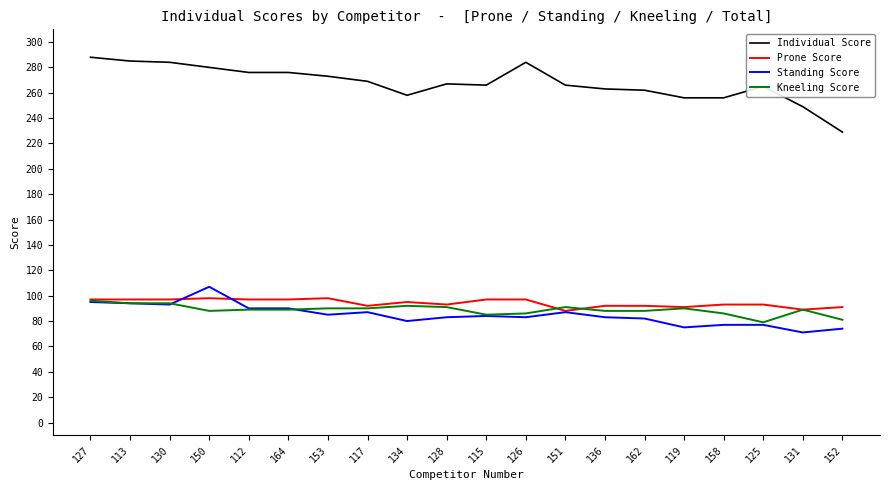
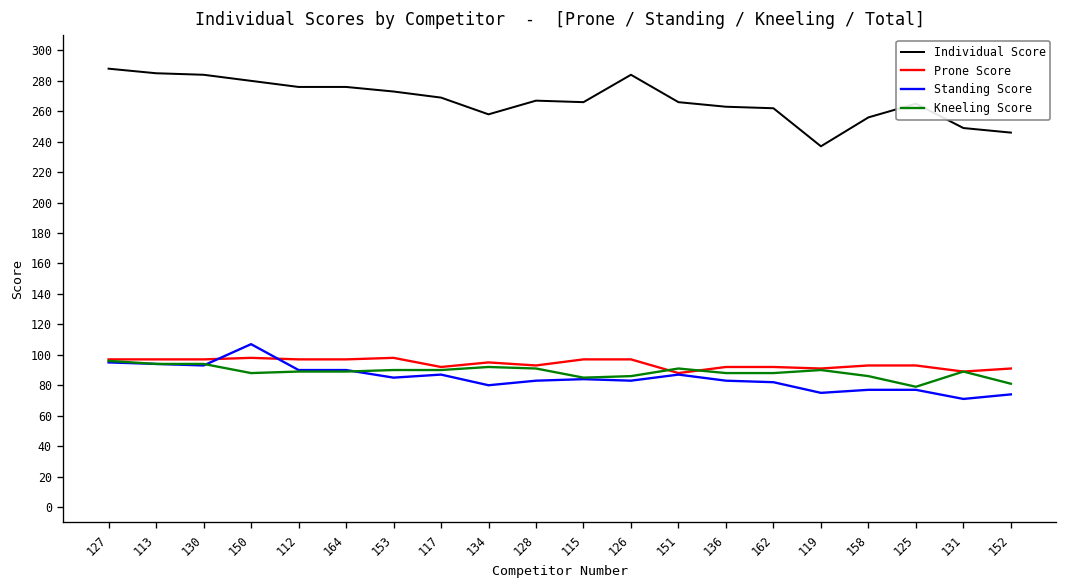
  {
    "Individual Score": {
      "127": 288,
      "113": 285,
      "130": 284,
      "150": 280,
      "112": 276,
      "164": 276,
      "153": 273,
      "117": 269,
      "134": 258,
      "128": 267,
      "115": 266,
      "126": 284,
      "151": 266,
      "136": 263,
      "162": 262,
-     "119": 256,
+     "119": 237,
      "158": 256,
      "131": 249,
-     "152": 229
+     "152": 246
    },
    "Prone Score": {
      "113": 97,
      "130": 97,
      "150": 98,
      "112": 97,
      "164": 97,
      "153": 98,
      "117": 92,
      "134": 95,
      "115": 97,
      "126": 97,
      "136": 92,
      "162": 92,
      "158": 93,
      "125": 93,
      "152": 91
    },
    "Standing Score": {
      "150": 107,
      "153": 85,
      "117": 87,
      "134": 80,
      "128": 83,
      "126": 83,
      "136": 83,
      "162": 82,
      "119": 75,
      "158": 77,
      "131": 71,
      "152": 74
    },
    "Kneeling Score": {
      "150": 88,
      "153": 90,
      "117": 90,
      "134": 92,
      "126": 86,
      "151": 91,
      "136": 88,
      "162": 88,
      "158": 86,
      "152": 81
    }
  }
